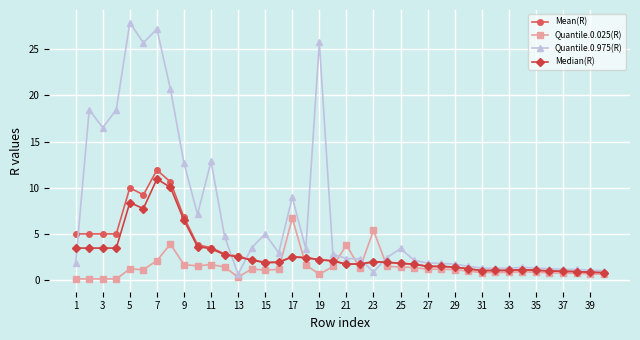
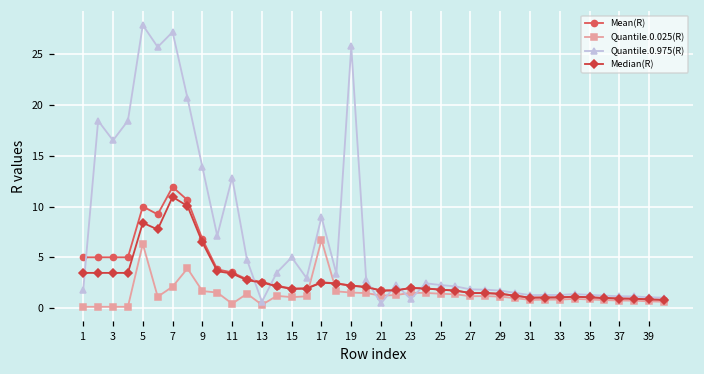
  {
    "Quantile.0.025(R)": {
      "1": 0,
      "3": 0,
-     "5": 1,
+     "5": 6,
      "7": 2,
      "9": 2,
-     "11": 2,
+     "11": 0,
      "13": 0,
      "15": 1,
      "17": 7,
-     "19": 1,
-     "21": 4,
-     "23": 5,
+     "19": 2,
+     "21": 1,
+     "23": 2,
      "25": 1,
      "27": 1
    },
    "Quantile.0.975(R)": {
      "1": 2,
      "3": 17,
      "5": 28,
      "7": 27,
-     "9": 13,
+     "9": 14,
      "11": 13,
      "13": 1,
      "15": 5,
      "17": 9,
      "19": 26,
-     "21": 2,
+     "21": 0,
      "23": 1,
-     "25": 3,
+     "25": 2,
      "27": 2,
      "29": 2
    }
  }
